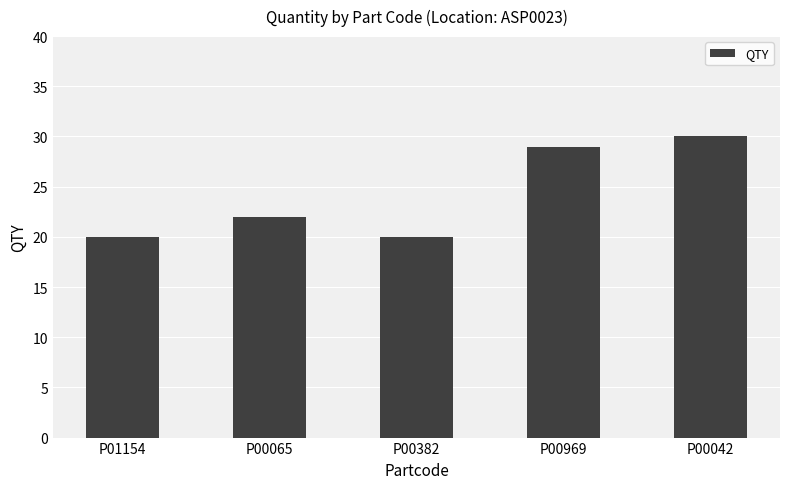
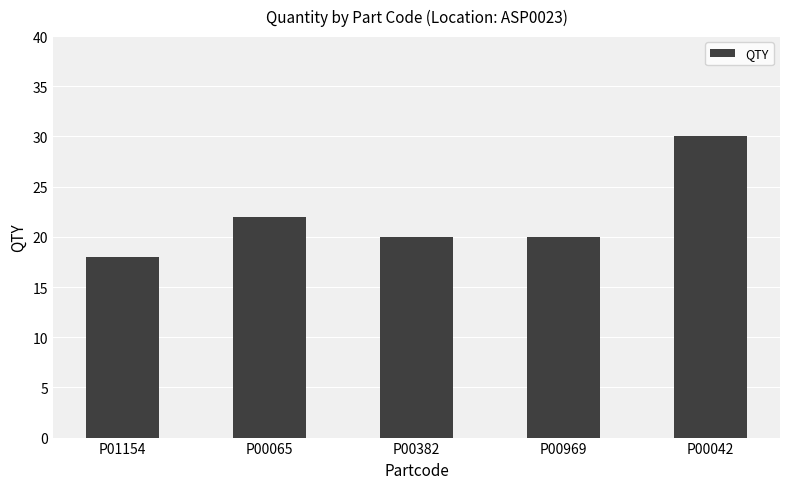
  {
-   "P01154": 20,
+   "P01154": 18,
    "P00065": 22,
    "P00382": 20,
-   "P00969": 29,
+   "P00969": 20,
    "P00042": 30
  }
